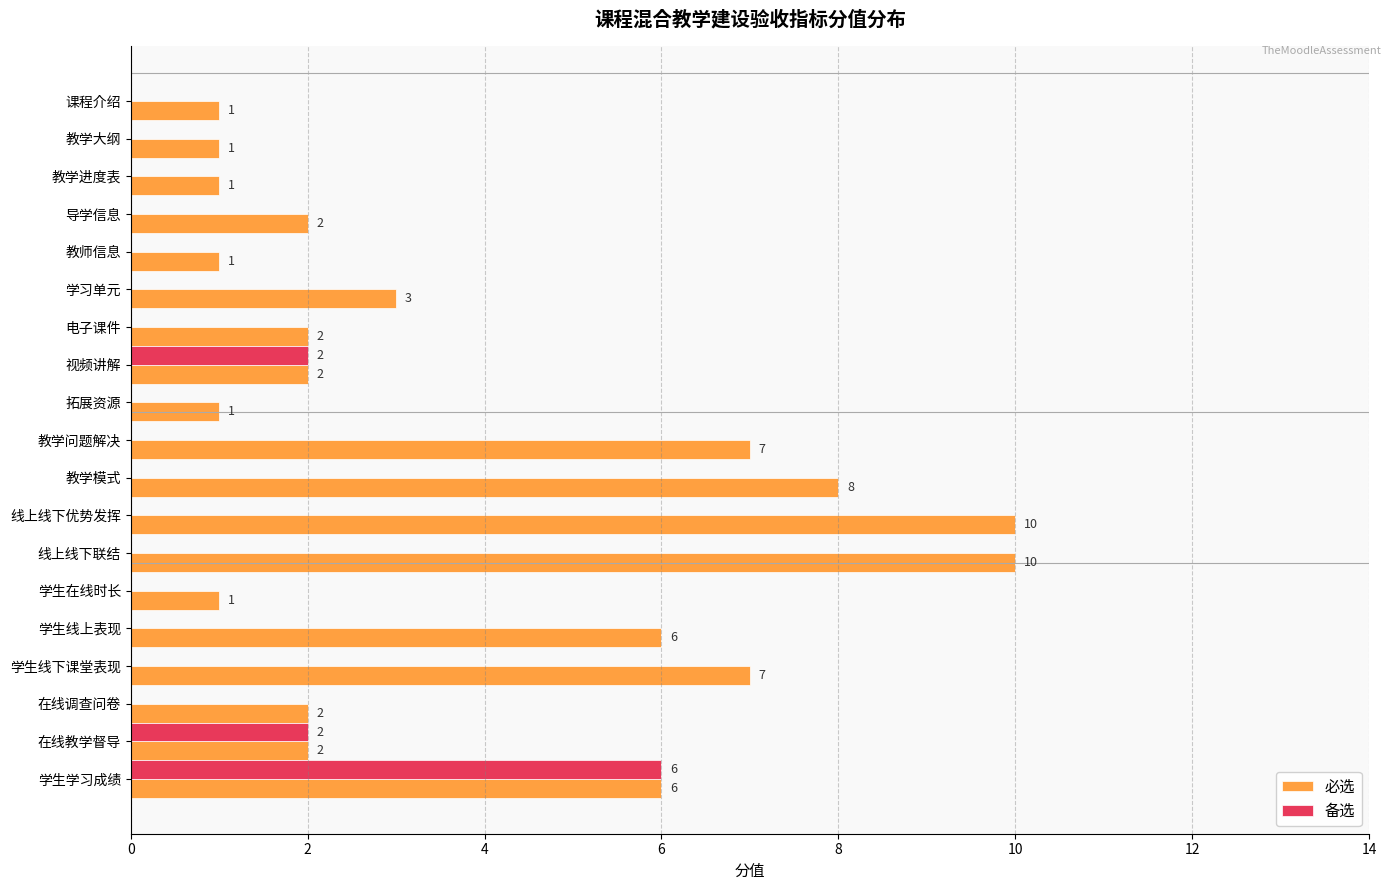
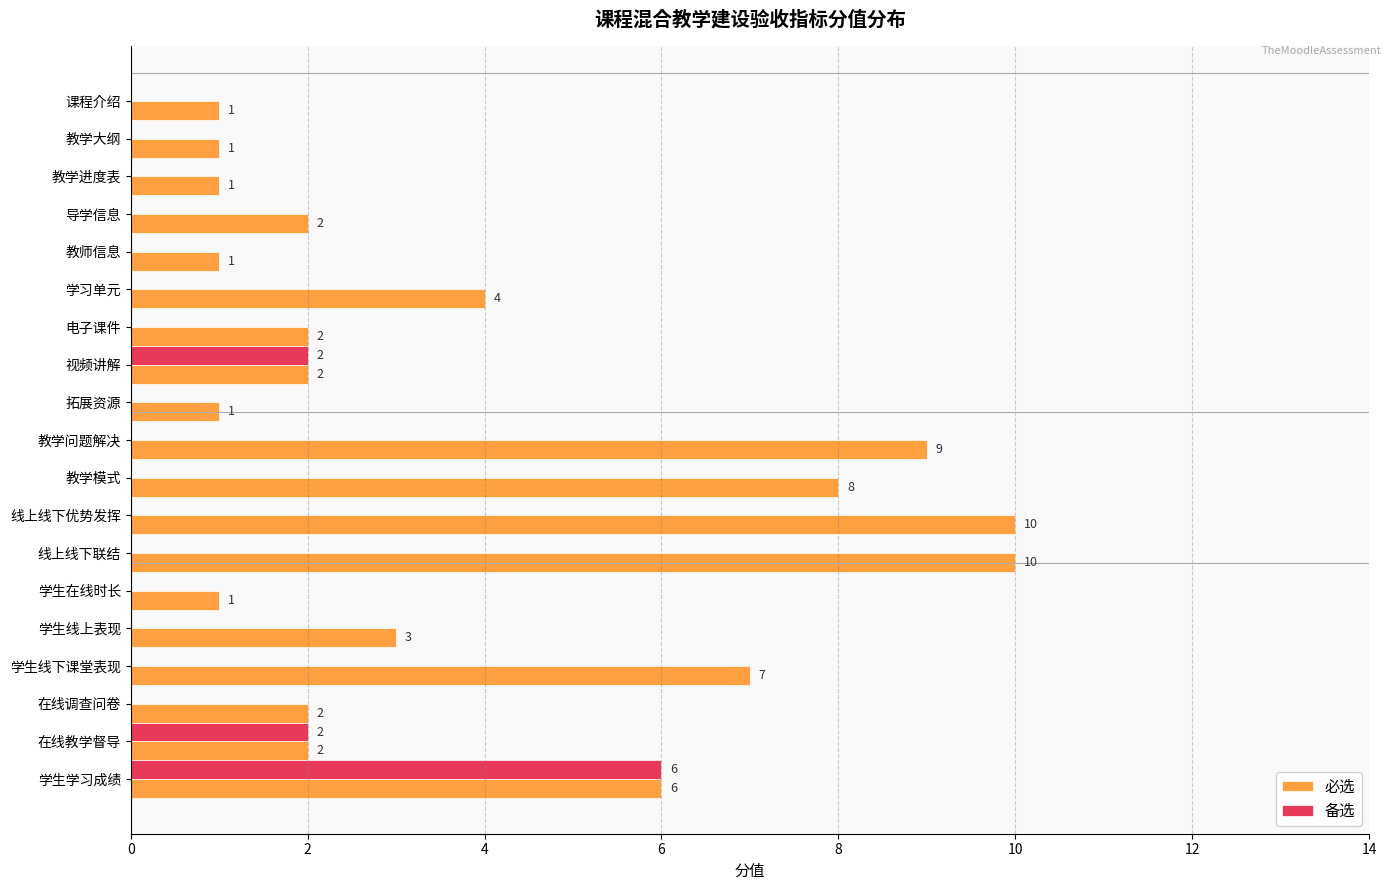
  {
    "必选": {
      "课程介绍": 1,
      "教学大纲": 1,
      "教学进度表": 1,
      "导学信息": 2,
      "教师信息": 1,
-     "学习单元": 3,
+     "学习单元": 4,
      "电子课件": 2,
      "视频讲解": 2,
      "拓展资源": 1,
-     "教学问题解决": 7,
+     "教学问题解决": 9,
      "教学模式": 8,
      "线上线下优势发挥": 10,
      "线上线下联结": 10,
      "学生在线时长": 1,
-     "学生线上表现": 6,
+     "学生线上表现": 3,
      "学生线下课堂表现": 7,
      "在线调查问卷": 2,
      "在线教学督导": 2,
      "学生学习成绩": 6
    },
    "备选": {
      "视频讲解": 2,
      "在线教学督导": 2,
      "学生学习成绩": 6
    }
  }
